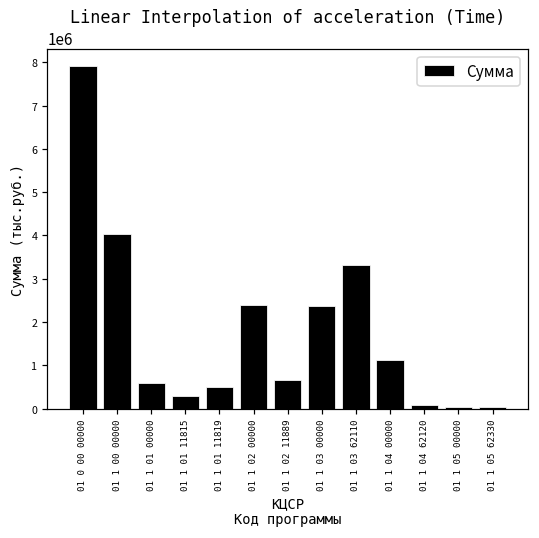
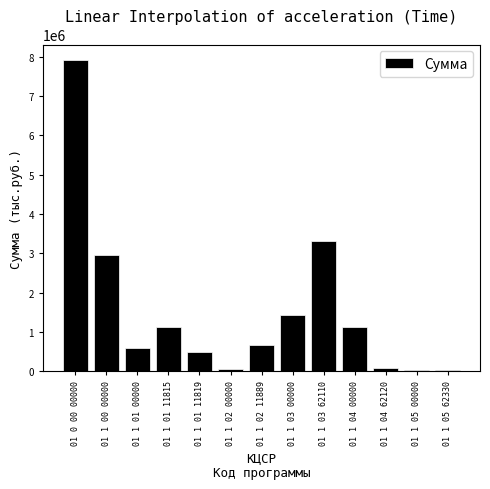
  {
    "01 0 00 00000": 7900000,
-   "01 1 00 00000": 4000000,
+   "01 1 00 00000": 3000000,
    "01 1 01 00000": 600000,
-   "01 1 01 11815": 300000,
+   "01 1 01 11815": 1100000,
    "01 1 01 11819": 500000,
-   "01 1 02 00000": 2400000,
+   "01 1 02 00000": 100000,
    "01 1 02 11889": 700000,
-   "01 1 03 00000": 2400000,
+   "01 1 03 00000": 1400000,
    "01 1 03 62110": 3300000,
    "01 1 04 00000": 1100000,
    "01 1 04 62120": 100000
  }
